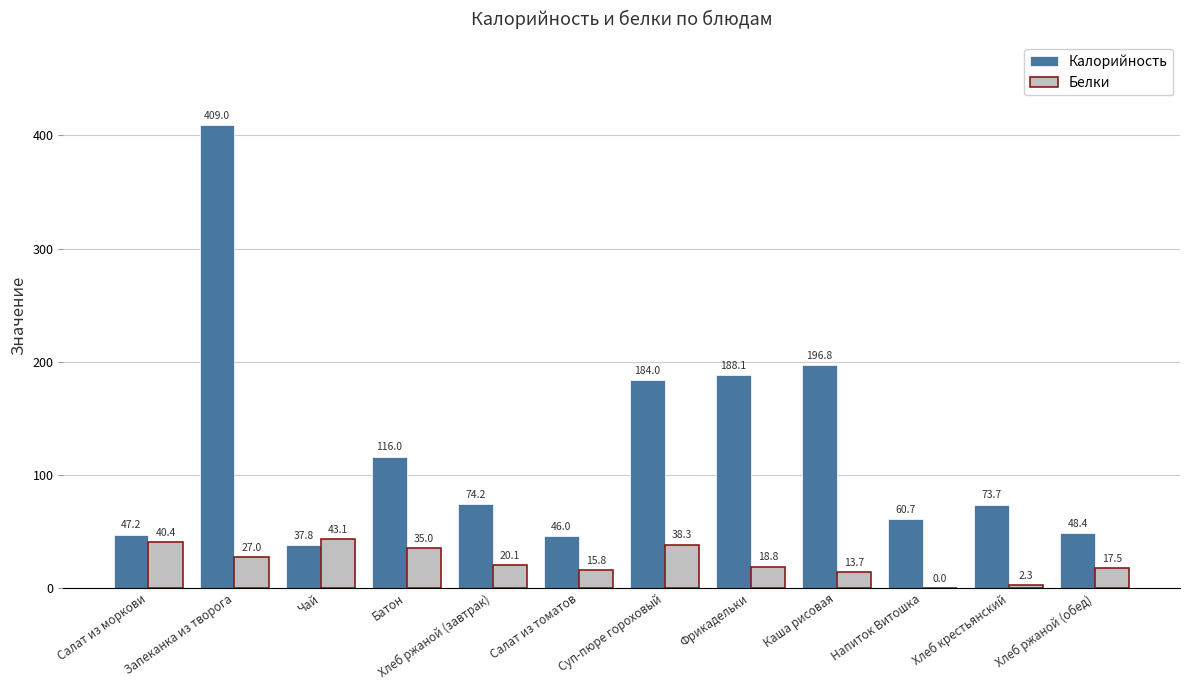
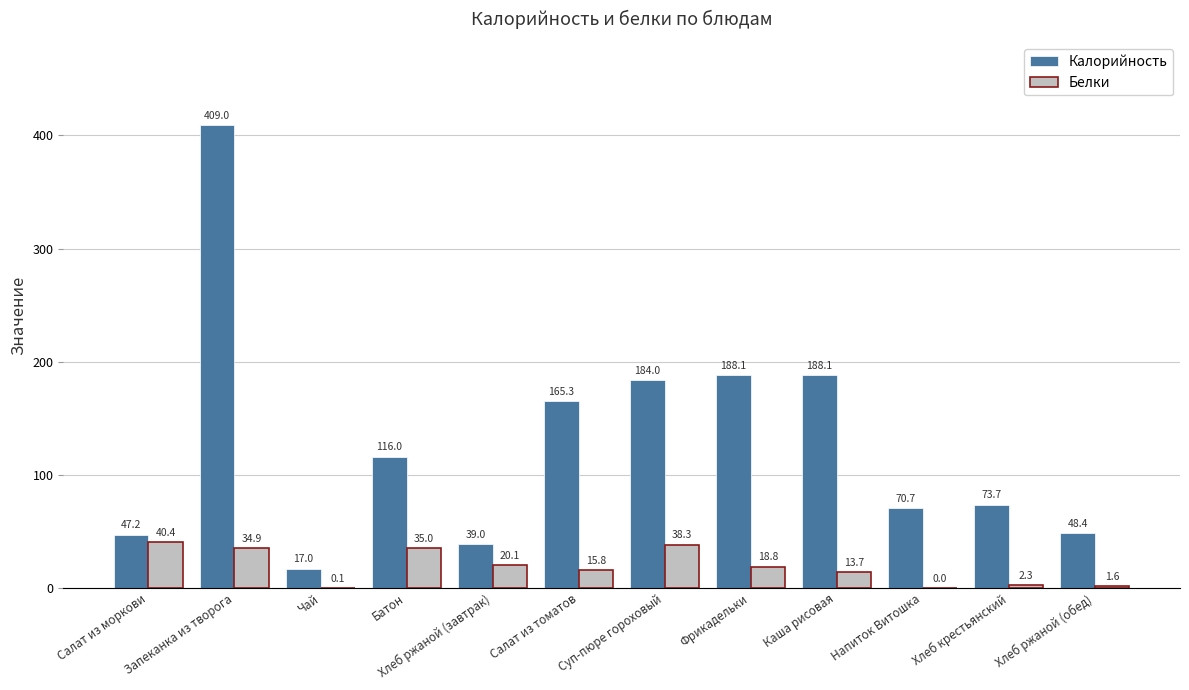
  {
    "Калорийность": {
      "Салат из моркови": 47.2,
      "Запеканка из творога": 409.0,
-     "Чай": 37.8,
+     "Чай": 17.0,
      "Батон": 116.0,
-     "Хлеб ржаной (завтрак)": 74.2,
-     "Салат из томатов": 46.0,
+     "Хлеб ржаной (завтрак)": 39.0,
+     "Салат из томатов": 165.3,
      "Суп-пюре гороховый": 184.0,
      "Фрикадельки": 188.1,
-     "Каша рисовая": 196.8,
-     "Напиток Витошка": 60.7,
+     "Каша рисовая": 188.1,
+     "Напиток Витошка": 70.7,
      "Хлеб крестьянский": 73.7,
      "Хлеб ржаной (обед)": 48.4
    },
    "Белки": {
      "Салат из моркови": 40.4,
-     "Запеканка из творога": 27.0,
-     "Чай": 43.1,
+     "Запеканка из творога": 34.9,
+     "Чай": 0.1,
      "Батон": 35.0,
      "Хлеб ржаной (завтрак)": 20.1,
      "Салат из томатов": 15.8,
      "Суп-пюре гороховый": 38.3,
      "Фрикадельки": 18.8,
      "Каша рисовая": 13.7,
      "Напиток Витошка": 0.0,
      "Хлеб крестьянский": 2.3,
-     "Хлеб ржаной (обед)": 17.5
+     "Хлеб ржаной (обед)": 1.6
    }
  }
